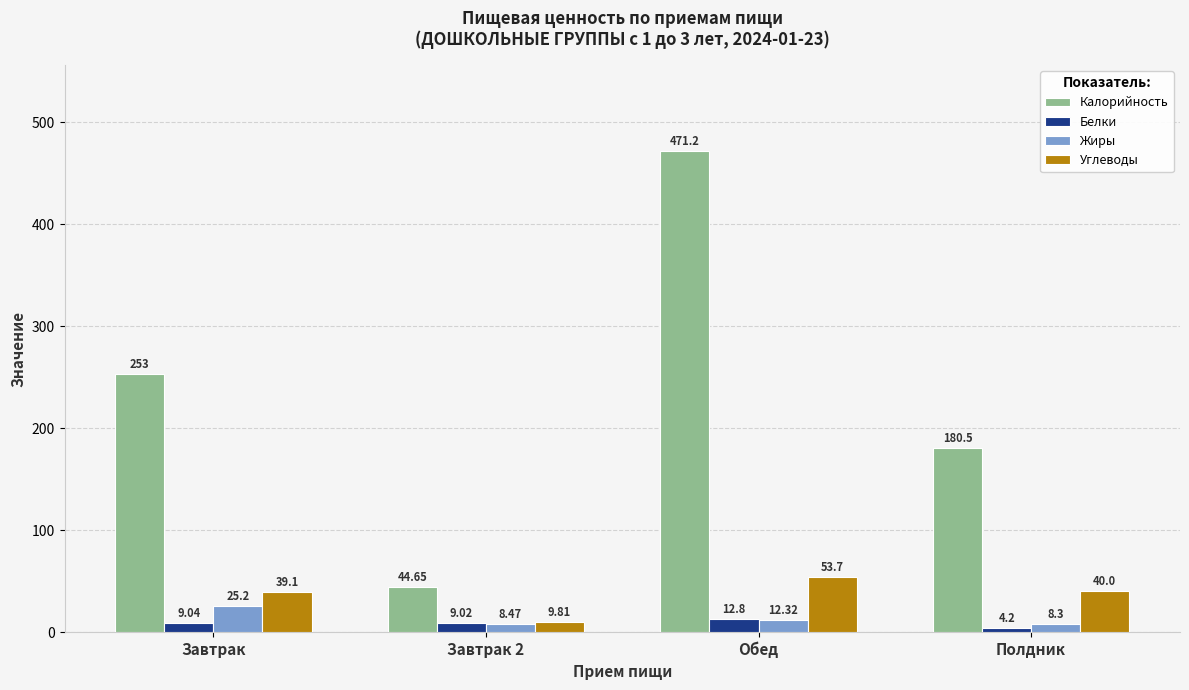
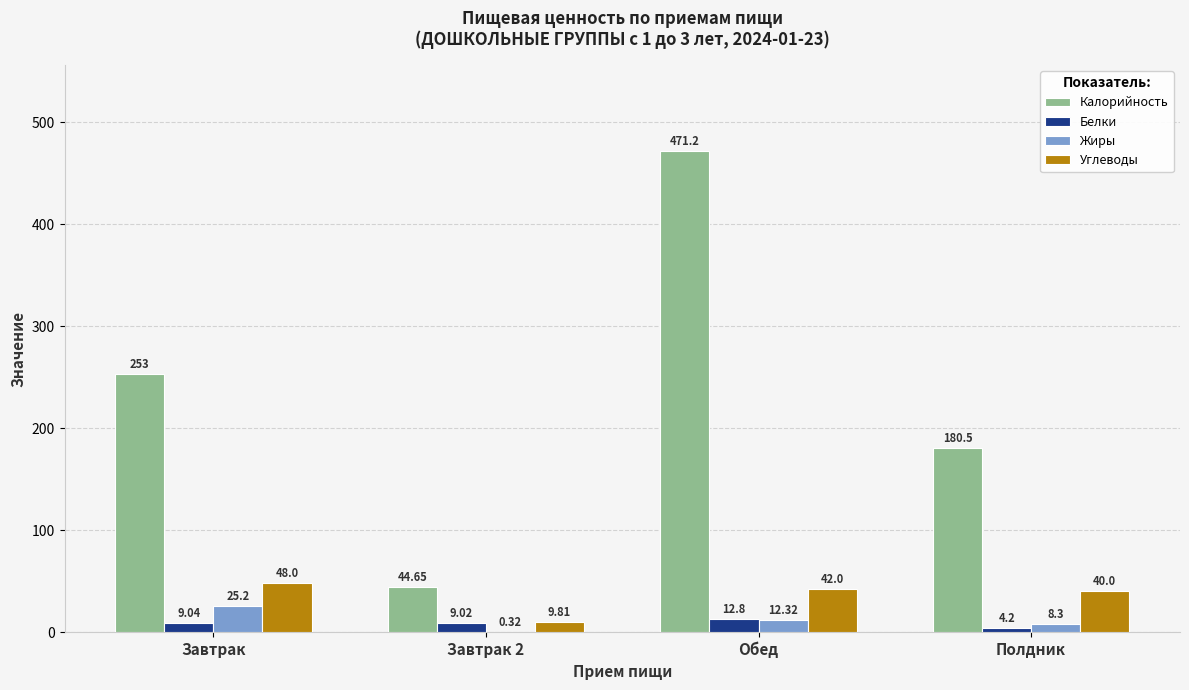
  {
    "Калорийность": {
      "Завтрак": 253,
      "Завтрак 2": 44.65,
      "Обед": 471.2,
      "Полдник": 180.5
    },
    "Белки": {
      "Завтрак": 9.04,
      "Завтрак 2": 9.02,
      "Обед": 12.8,
      "Полдник": 4.2
    },
    "Жиры": {
      "Завтрак": 25.2,
-     "Завтрак 2": 8.47,
+     "Завтрак 2": 0.32,
      "Обед": 12.32,
      "Полдник": 8.3
    },
    "Углеводы": {
-     "Завтрак": 39.1,
+     "Завтрак": 48.0,
      "Завтрак 2": 9.81,
-     "Обед": 53.7,
+     "Обед": 42.0,
      "Полдник": 40.0
    }
  }
